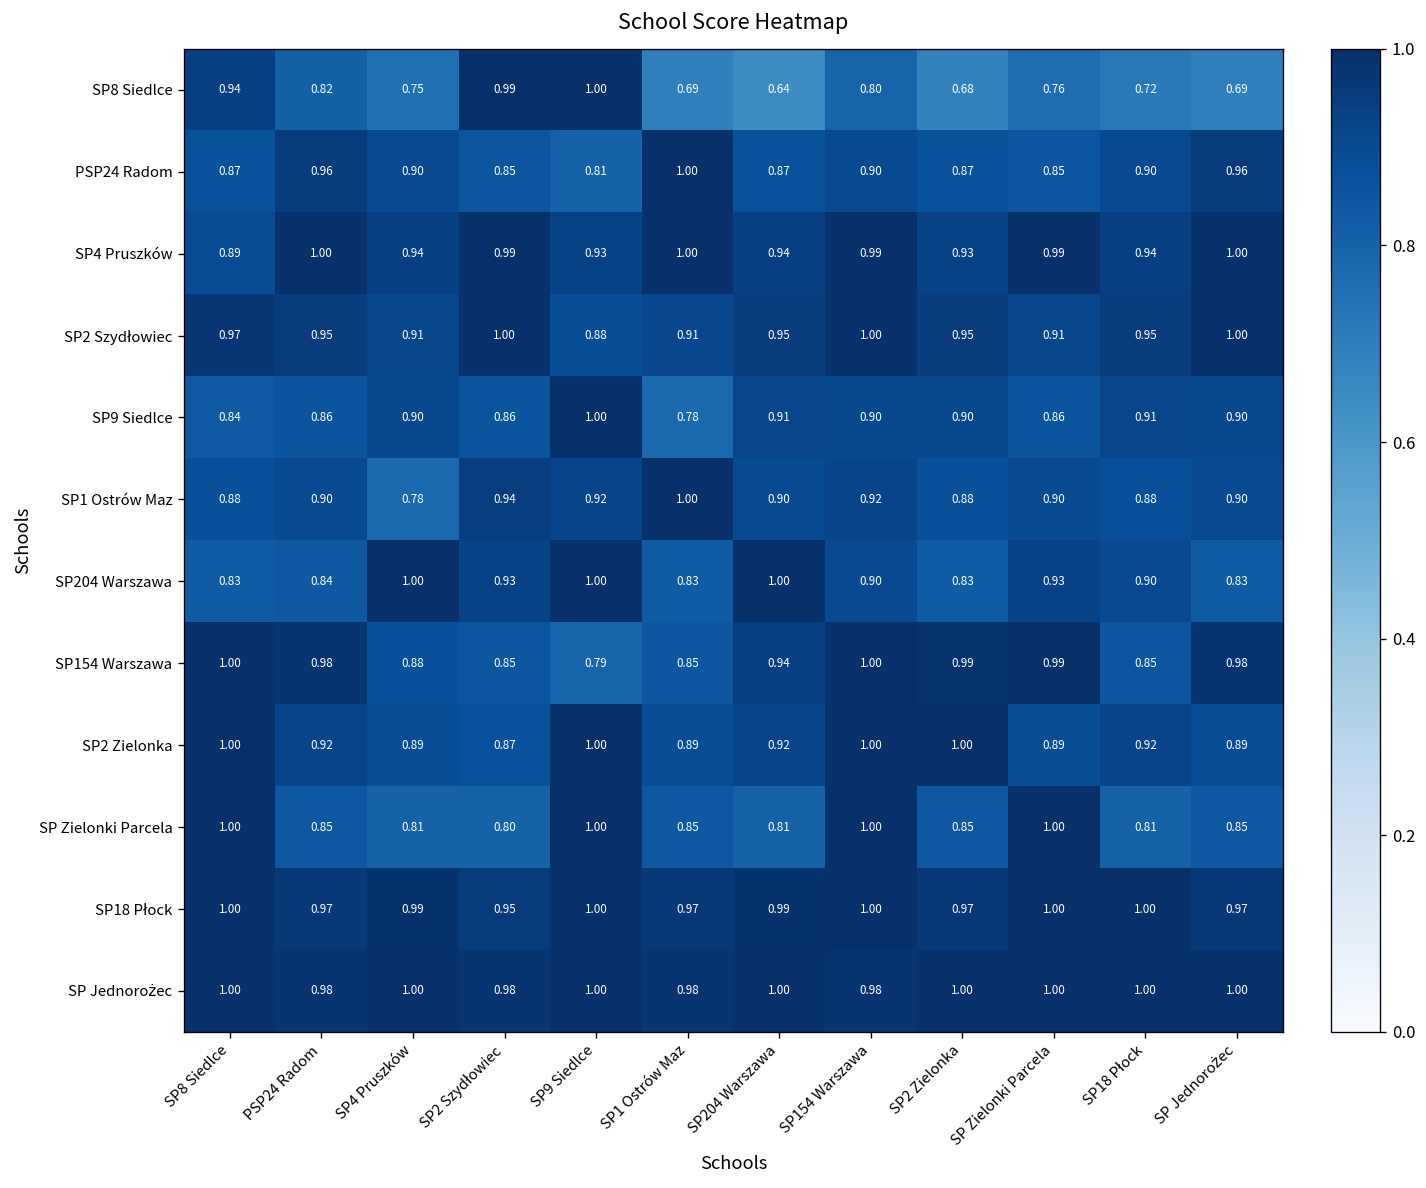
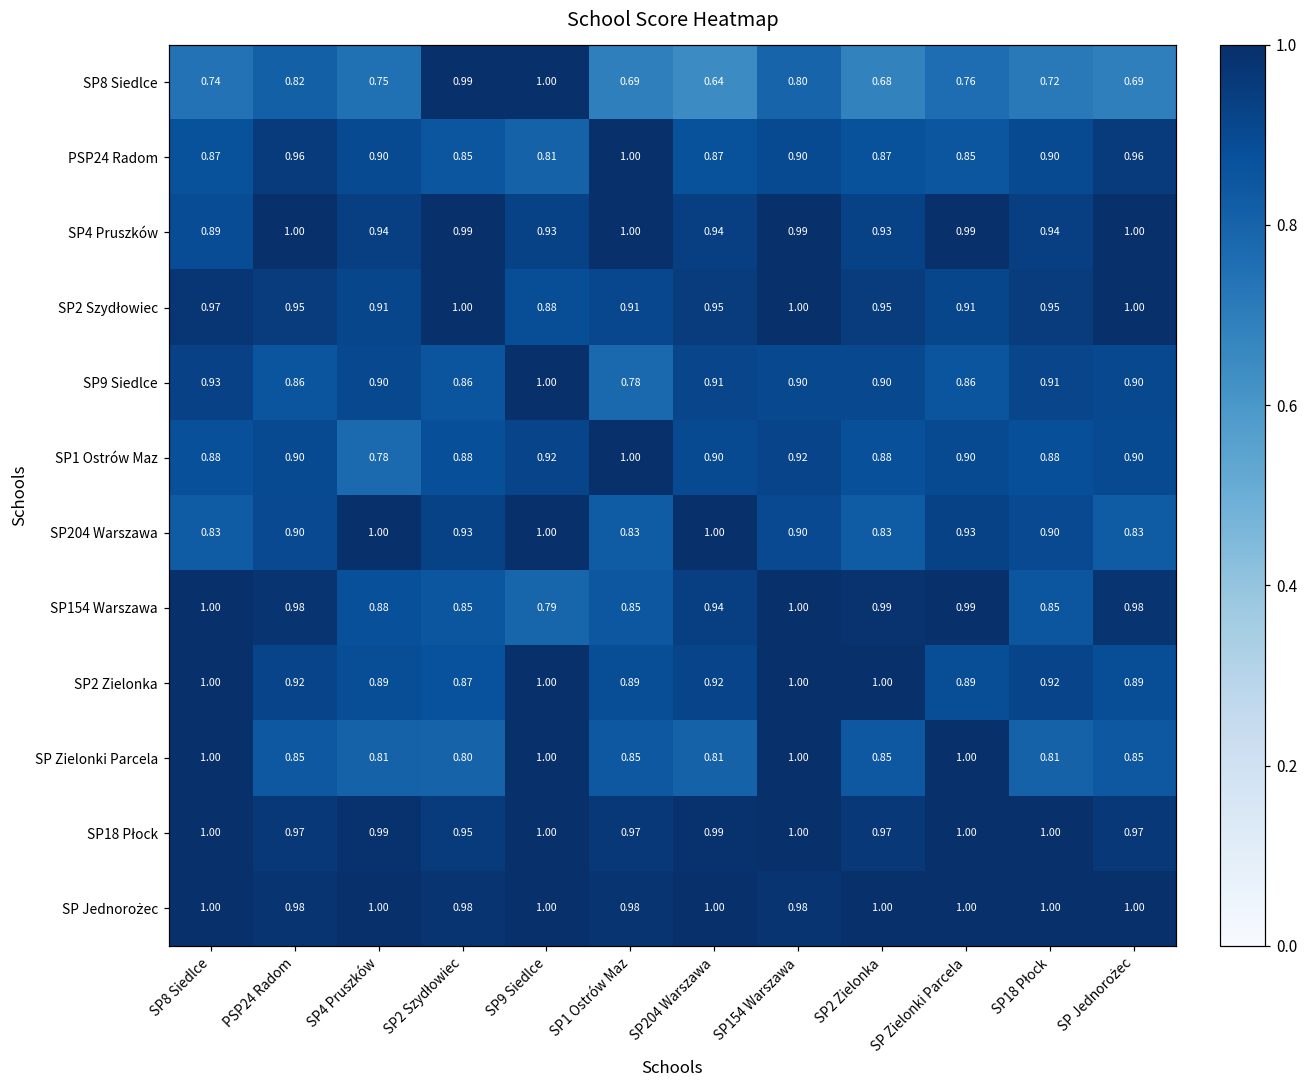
  {
    "SP8 Siedlce": {
-     "SP8 Siedlce": 0.94,
+     "SP8 Siedlce": 0.74,
      "PSP24 Radom": 0.82,
      "SP4 Pruszków": 0.75,
      "SP2 Szydłowiec": 0.99,
      "SP9 Siedlce": 1.00,
      "SP1 Ostrów Maz": 0.69,
      "SP204 Warszawa": 0.64,
      "SP154 Warszawa": 0.80,
      "SP2 Zielonka": 0.68,
      "SP Zielonki Parcela": 0.76,
      "SP18 Płock": 0.72,
      "SP Jednorożec": 0.69
    },
    "PSP24 Radom": {
      "SP8 Siedlce": 0.87,
      "PSP24 Radom": 0.96,
      "SP4 Pruszków": 0.90,
      "SP2 Szydłowiec": 0.85,
      "SP9 Siedlce": 0.81,
      "SP1 Ostrów Maz": 1.00,
      "SP204 Warszawa": 0.87,
      "SP154 Warszawa": 0.90,
      "SP2 Zielonka": 0.87,
      "SP Zielonki Parcela": 0.85,
      "SP18 Płock": 0.90,
      "SP Jednorożec": 0.96
    },
    "SP4 Pruszków": {
      "SP8 Siedlce": 0.89,
      "PSP24 Radom": 1.00,
      "SP4 Pruszków": 0.94,
      "SP2 Szydłowiec": 0.99,
      "SP9 Siedlce": 0.93,
      "SP1 Ostrów Maz": 1.00,
      "SP204 Warszawa": 0.94,
      "SP154 Warszawa": 0.99,
      "SP2 Zielonka": 0.93,
      "SP Zielonki Parcela": 0.99,
      "SP18 Płock": 0.94,
      "SP Jednorożec": 1.00
    },
    "SP2 Szydłowiec": {
      "SP8 Siedlce": 0.97,
      "PSP24 Radom": 0.95,
      "SP4 Pruszków": 0.91,
      "SP2 Szydłowiec": 1.00,
      "SP9 Siedlce": 0.88,
      "SP1 Ostrów Maz": 0.91,
      "SP204 Warszawa": 0.95,
      "SP154 Warszawa": 1.00,
      "SP2 Zielonka": 0.95,
      "SP Zielonki Parcela": 0.91,
      "SP18 Płock": 0.95,
      "SP Jednorożec": 1.00
    },
    "SP9 Siedlce": {
-     "SP8 Siedlce": 0.84,
+     "SP8 Siedlce": 0.93,
      "PSP24 Radom": 0.86,
      "SP4 Pruszków": 0.90,
      "SP2 Szydłowiec": 0.86,
      "SP9 Siedlce": 1.00,
      "SP1 Ostrów Maz": 0.78,
      "SP204 Warszawa": 0.91,
      "SP154 Warszawa": 0.90,
      "SP2 Zielonka": 0.90,
      "SP Zielonki Parcela": 0.86,
      "SP18 Płock": 0.91,
      "SP Jednorożec": 0.90
    },
    "SP1 Ostrów Maz": {
      "SP8 Siedlce": 0.88,
      "PSP24 Radom": 0.90,
      "SP4 Pruszków": 0.78,
-     "SP2 Szydłowiec": 0.94,
+     "SP2 Szydłowiec": 0.88,
      "SP9 Siedlce": 0.92,
      "SP1 Ostrów Maz": 1.00,
      "SP204 Warszawa": 0.90,
      "SP154 Warszawa": 0.92,
      "SP2 Zielonka": 0.88,
      "SP Zielonki Parcela": 0.90,
      "SP18 Płock": 0.88,
      "SP Jednorożec": 0.90
    },
    "SP204 Warszawa": {
      "SP8 Siedlce": 0.83,
-     "PSP24 Radom": 0.84,
+     "PSP24 Radom": 0.90,
      "SP4 Pruszków": 1.00,
      "SP2 Szydłowiec": 0.93,
      "SP9 Siedlce": 1.00,
      "SP1 Ostrów Maz": 0.83,
      "SP204 Warszawa": 1.00,
      "SP154 Warszawa": 0.90,
      "SP2 Zielonka": 0.83,
      "SP Zielonki Parcela": 0.93,
      "SP18 Płock": 0.90,
      "SP Jednorożec": 0.83
    },
    "SP154 Warszawa": {
      "SP8 Siedlce": 1.00,
      "PSP24 Radom": 0.98,
      "SP4 Pruszków": 0.88,
      "SP2 Szydłowiec": 0.85,
      "SP9 Siedlce": 0.79,
      "SP1 Ostrów Maz": 0.85,
      "SP204 Warszawa": 0.94,
      "SP154 Warszawa": 1.00,
      "SP2 Zielonka": 0.99,
      "SP Zielonki Parcela": 0.99,
      "SP18 Płock": 0.85,
      "SP Jednorożec": 0.98
    },
    "SP2 Zielonka": {
      "SP8 Siedlce": 1.00,
      "PSP24 Radom": 0.92,
      "SP4 Pruszków": 0.89,
      "SP2 Szydłowiec": 0.87,
      "SP9 Siedlce": 1.00,
      "SP1 Ostrów Maz": 0.89,
      "SP204 Warszawa": 0.92,
      "SP154 Warszawa": 1.00,
      "SP2 Zielonka": 1.00,
      "SP Zielonki Parcela": 0.89,
      "SP18 Płock": 0.92,
      "SP Jednorożec": 0.89
    },
    "SP Zielonki Parcela": {
      "SP8 Siedlce": 1.00,
      "PSP24 Radom": 0.85,
      "SP4 Pruszków": 0.81,
      "SP2 Szydłowiec": 0.80,
      "SP9 Siedlce": 1.00,
      "SP1 Ostrów Maz": 0.85,
      "SP204 Warszawa": 0.81,
      "SP154 Warszawa": 1.00,
      "SP2 Zielonka": 0.85,
      "SP Zielonki Parcela": 1.00,
      "SP18 Płock": 0.81,
      "SP Jednorożec": 0.85
    },
    "SP18 Płock": {
      "SP8 Siedlce": 1.00,
      "PSP24 Radom": 0.97,
      "SP4 Pruszków": 0.99,
      "SP2 Szydłowiec": 0.95,
      "SP9 Siedlce": 1.00,
      "SP1 Ostrów Maz": 0.97,
      "SP204 Warszawa": 0.99,
      "SP154 Warszawa": 1.00,
      "SP2 Zielonka": 0.97,
      "SP Zielonki Parcela": 1.00,
      "SP18 Płock": 1.00,
      "SP Jednorożec": 0.97
    },
    "SP Jednorożec": {
      "SP8 Siedlce": 1.00,
      "PSP24 Radom": 0.98,
      "SP4 Pruszków": 1.00,
      "SP2 Szydłowiec": 0.98,
      "SP9 Siedlce": 1.00,
      "SP1 Ostrów Maz": 0.98,
      "SP204 Warszawa": 1.00,
      "SP154 Warszawa": 0.98,
      "SP2 Zielonka": 1.00,
      "SP Zielonki Parcela": 1.00,
      "SP18 Płock": 1.00,
      "SP Jednorożec": 1.00
    }
  }
